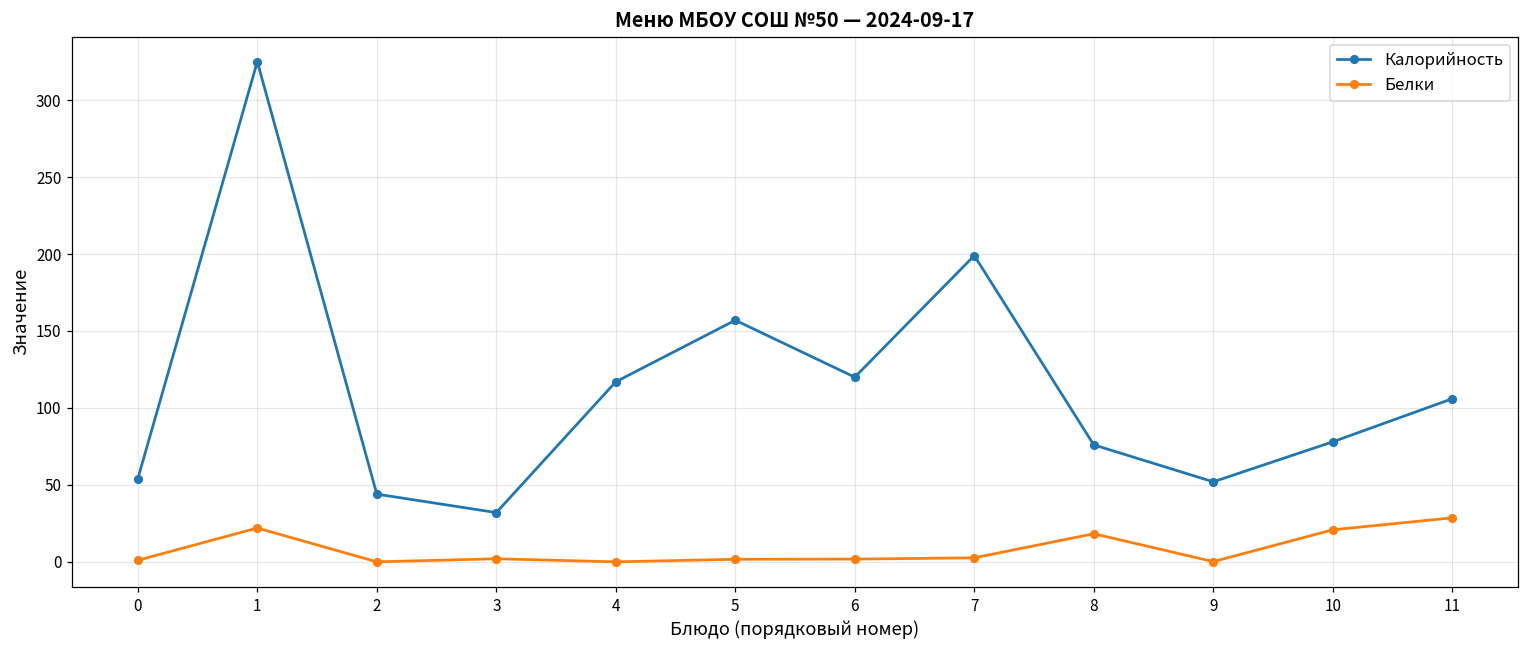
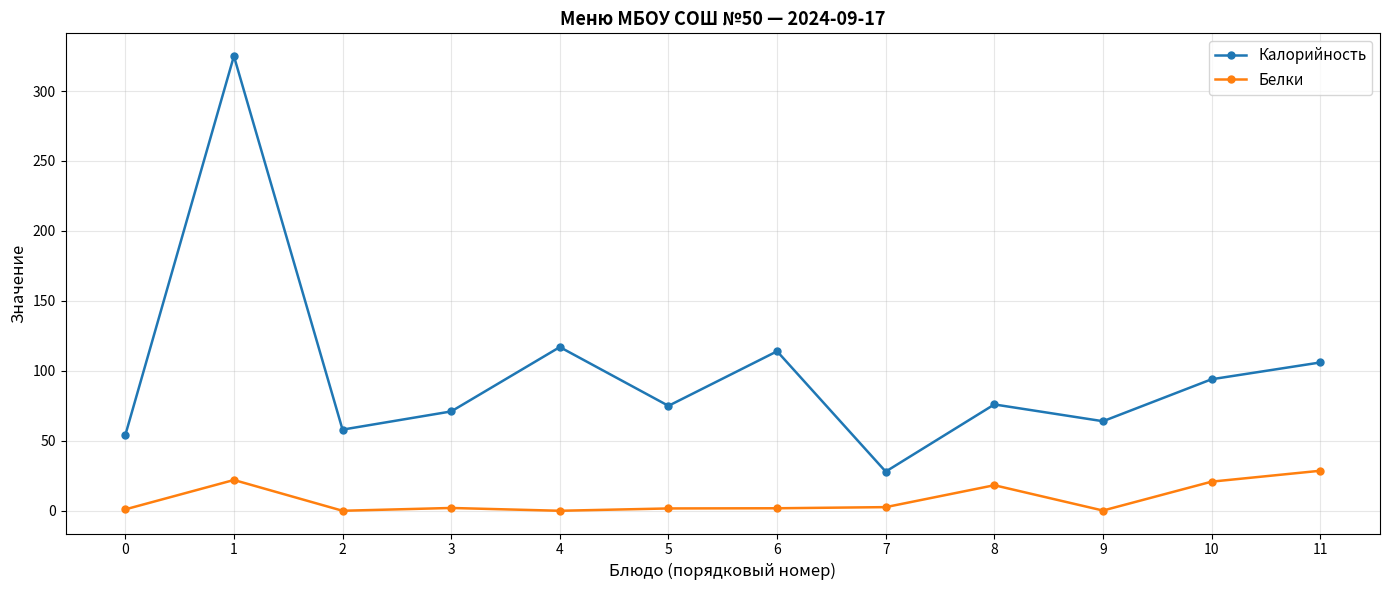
  {
    "Калорийность": {
      "0": 54,
      "1": 325,
-     "2": 44,
-     "3": 32,
+     "2": 58,
+     "3": 71,
      "4": 117,
-     "5": 157,
-     "6": 120,
-     "7": 199,
+     "5": 75,
+     "6": 114,
+     "7": 28,
      "8": 76,
-     "9": 52,
-     "10": 78,
+     "9": 64,
+     "10": 94,
      "11": 106
    },
    "Белки": {
      "0": 1,
      "1": 22,
      "2": 0,
      "3": 2,
      "4": 0,
      "5": 2,
      "6": 2,
      "7": 3,
      "8": 18,
      "9": 0,
      "10": 21,
      "11": 29
    }
  }
